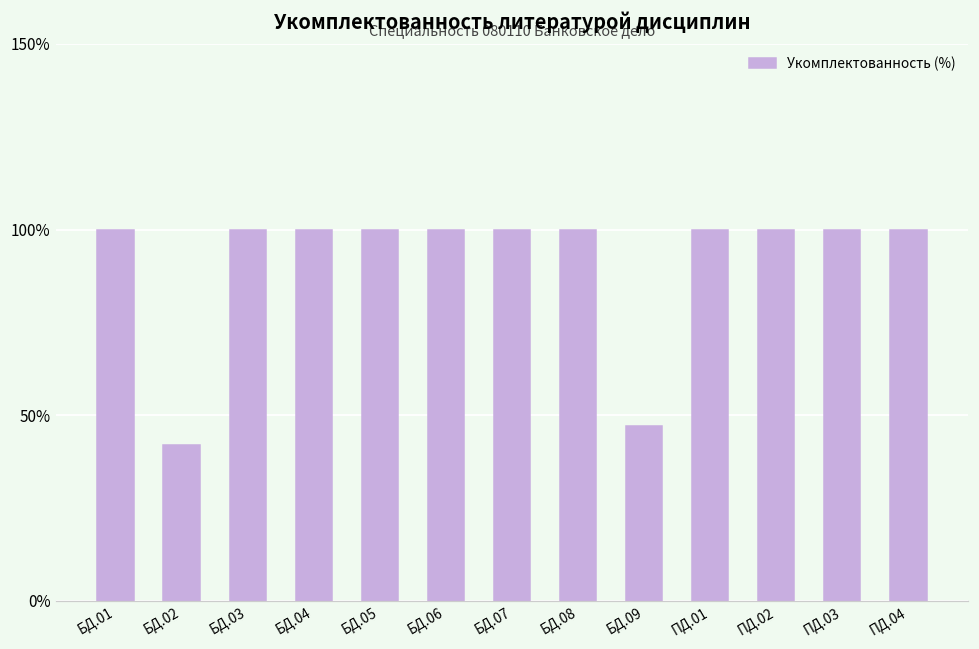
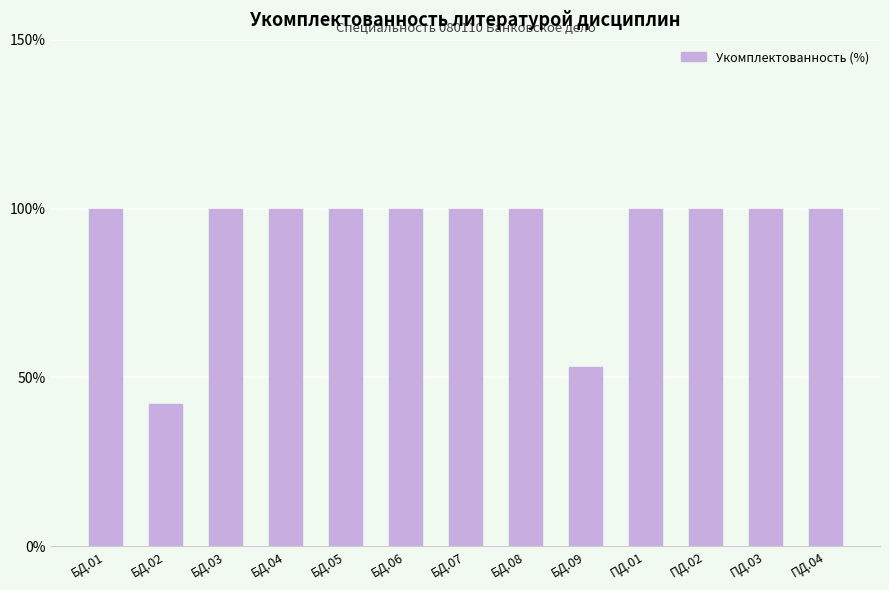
  {
    "БД.01": "100%",
    "БД.02": "42%",
    "БД.03": "100%",
    "БД.04": "100%",
    "БД.05": "100%",
    "БД.06": "100%",
    "БД.07": "100%",
    "БД.08": "100%",
-   "БД.09": "47%",
+   "БД.09": "53%",
    "ПД.01": "100%",
    "ПД.02": "100%",
    "ПД.03": "100%",
    "ПД.04": "100%"
  }
